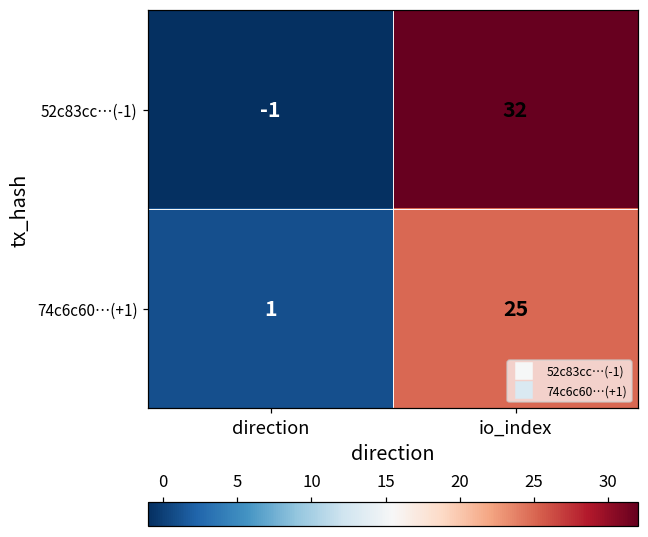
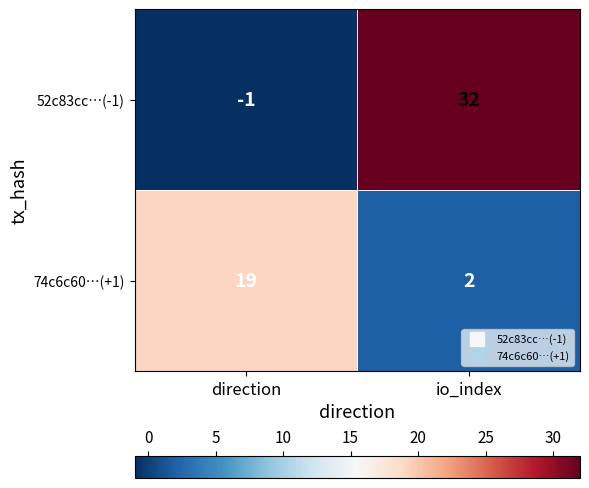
  {
    "52c83cc…(-1)": {
      "direction": -1,
      "io_index": 32
    },
    "74c6c60…(+1)": {
-     "direction": 1,
-     "io_index": 25
+     "direction": 19,
+     "io_index": 2
    }
  }
